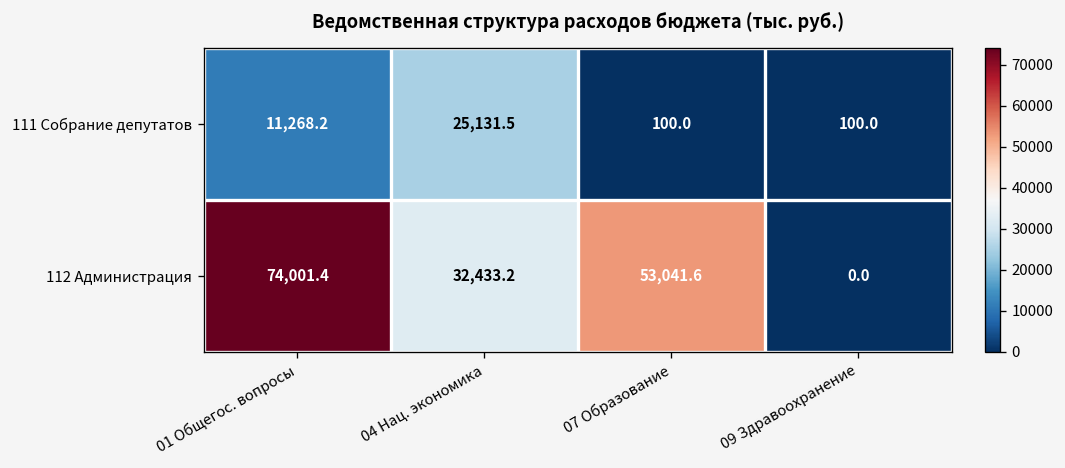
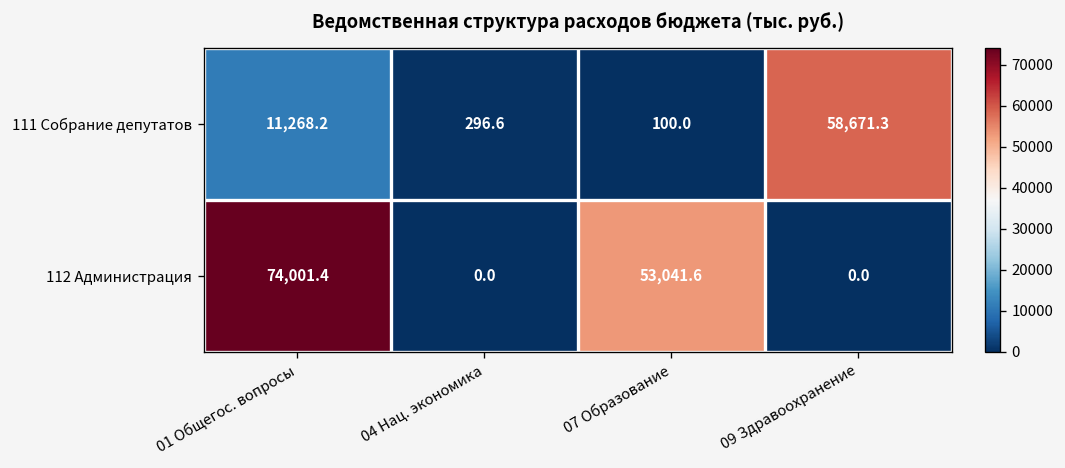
  {
    "111 Собрание депутатов": {
      "01 Общегос. вопросы": "11,268.2",
-     "04 Нац. экономика": "25,131.5",
+     "04 Нац. экономика": "296.6",
      "07 Образование": "100.0",
-     "09 Здравоохранение": "100.0"
+     "09 Здравоохранение": "58,671.3"
    },
    "112 Администрация": {
      "01 Общегос. вопросы": "74,001.4",
-     "04 Нац. экономика": "32,433.2",
+     "04 Нац. экономика": "0.0",
      "07 Образование": "53,041.6",
      "09 Здравоохранение": "0.0"
    }
  }
